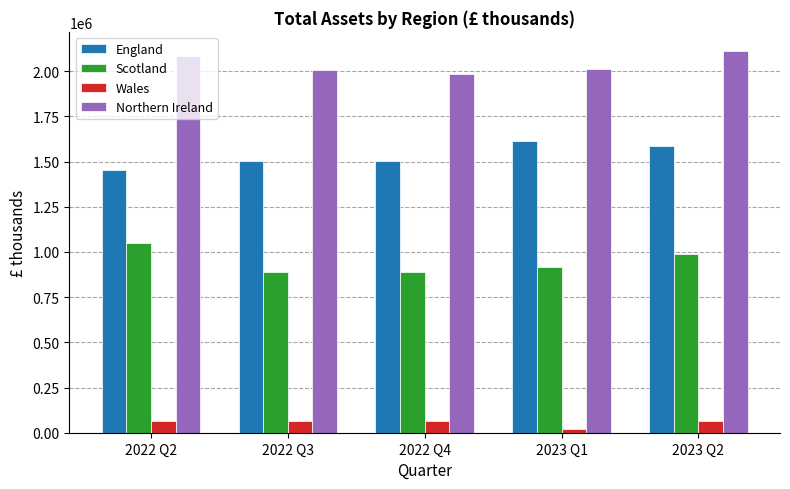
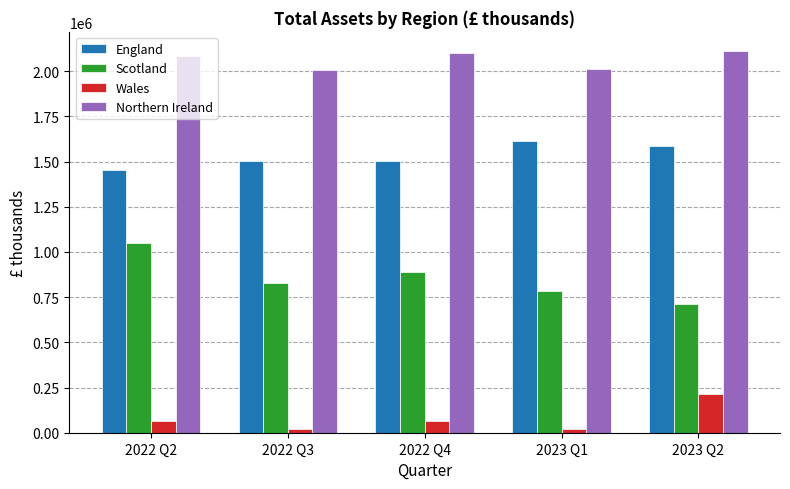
  {
    "England": {
      "2022 Q2": 1450000,
      "2022 Q3": 1500000,
      "2022 Q4": 1500000,
      "2023 Q1": 1610000,
      "2023 Q2": 1590000
    },
    "Scotland": {
      "2022 Q2": 1050000,
-     "2022 Q3": 890000,
+     "2022 Q3": 830000,
      "2022 Q4": 890000,
-     "2023 Q1": 910000,
-     "2023 Q2": 990000
+     "2023 Q1": 790000,
+     "2023 Q2": 710000
    },
    "Wales": {
      "2022 Q2": 70000,
-     "2022 Q3": 70000,
+     "2022 Q3": 20000,
      "2022 Q4": 70000,
      "2023 Q1": 20000,
-     "2023 Q2": 70000
+     "2023 Q2": 220000
    },
    "Northern Ireland": {
      "2022 Q3": 2010000,
-     "2022 Q4": 1980000,
+     "2022 Q4": 2100000,
      "2023 Q1": 2010000,
      "2023 Q2": 2110000
    }
  }
